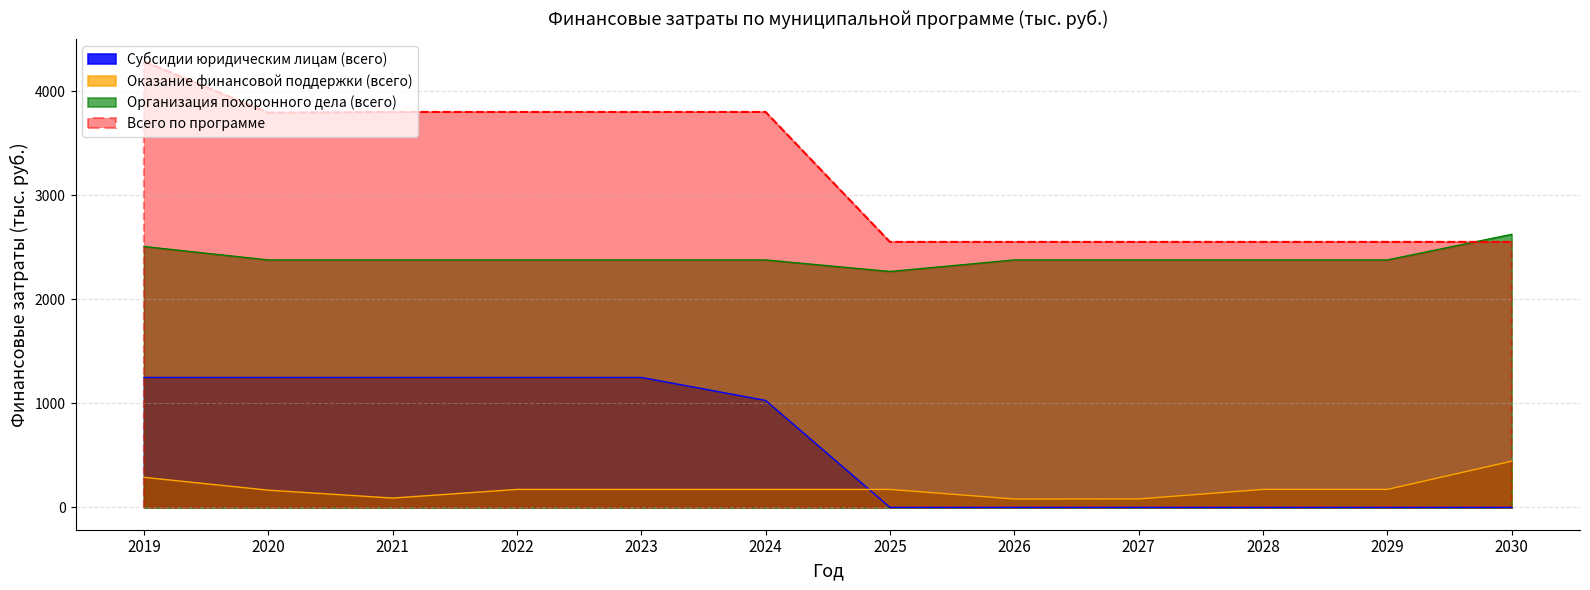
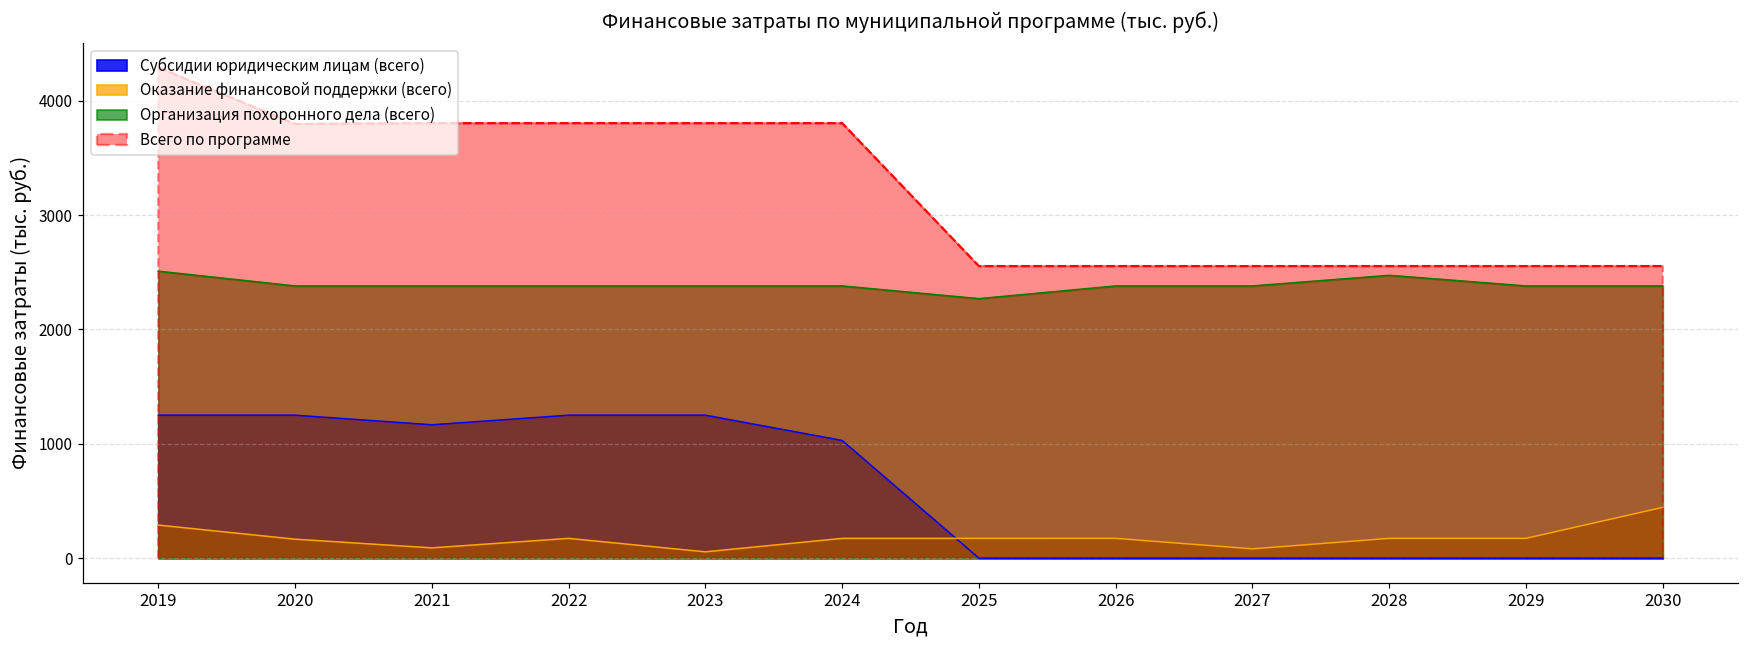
  {
    "Субсидии юридическим лицам (всего)": {
      "2019": 1250,
      "2020": 1250,
-     "2021": 1250,
+     "2021": 1170,
      "2022": 1250,
      "2023": 1250,
      "2024": 1030,
      "2025": 0,
      "2026": 0,
      "2027": 0,
      "2028": 0,
      "2029": 0,
      "2030": 0
    },
    "Оказание финансовой поддержки (всего)": {
      "2019": 290,
      "2020": 170,
      "2021": 90,
      "2022": 170,
-     "2023": 170,
+     "2023": 60,
      "2024": 170,
      "2025": 170,
-     "2026": 80,
+     "2026": 170,
      "2027": 80,
      "2028": 170,
      "2029": 170,
      "2030": 440
    },
    "Организация похоронного дела (всего)": {
      "2019": 2510,
      "2020": 2380,
      "2021": 2380,
      "2022": 2380,
      "2023": 2380,
      "2024": 2380,
      "2025": 2270,
      "2026": 2380,
      "2027": 2380,
-     "2028": 2380,
+     "2028": 2470,
      "2029": 2380,
-     "2030": 2630
+     "2030": 2380
    },
    "Всего по программе": {
      "2022": 3800,
      "2023": 3800,
      "2024": 3800,
      "2025": 2550,
      "2026": 2550,
      "2027": 2550,
      "2028": 2550,
      "2029": 2550,
      "2030": 2550
    }
  }
